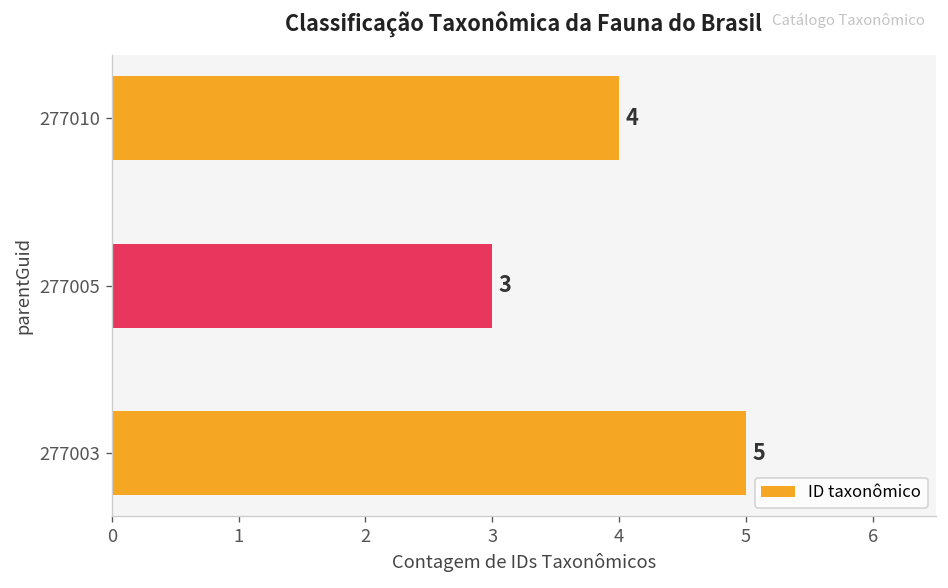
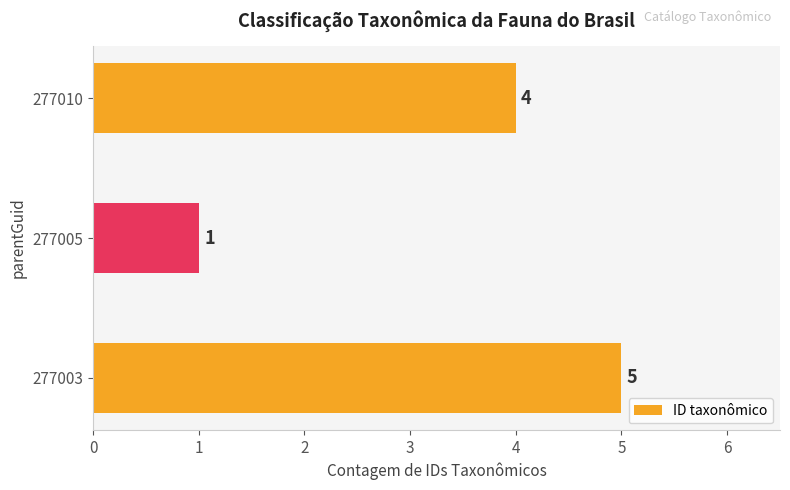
  {
    "277010": 4,
-   "277005": 3,
+   "277005": 1,
    "277003": 5
  }
